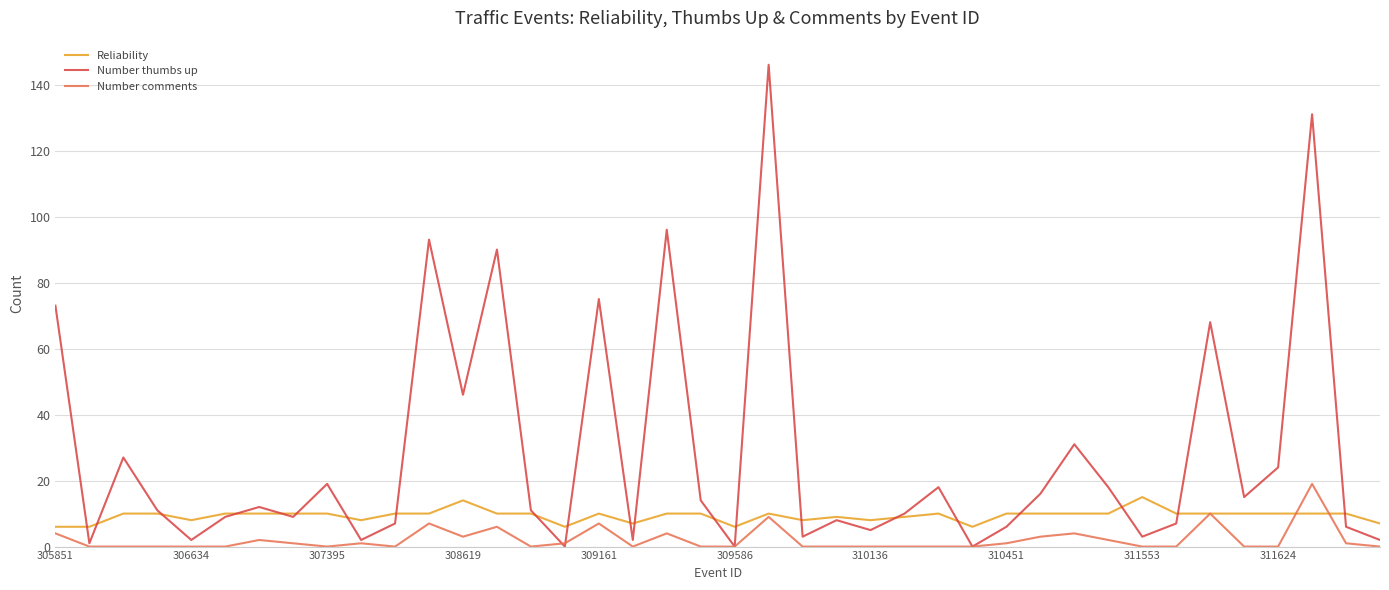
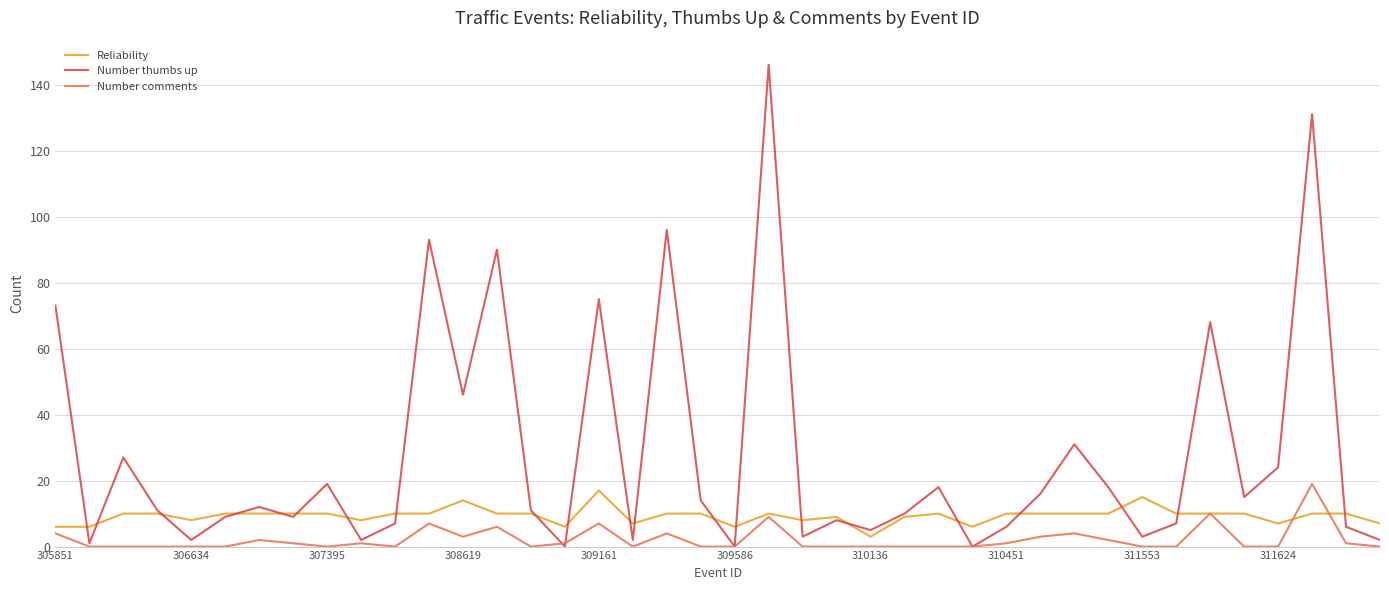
  {
    "Reliability": {
      "305851": 6,
      "306634": 8,
      "307395": 10,
      "308619": 14,
-     "309161": 10,
+     "309161": 17,
      "309586": 6,
-     "310136": 8,
+     "310136": 3,
      "310451": 10,
      "311553": 15,
-     "311624": 10
+     "311624": 7
    }
  }
